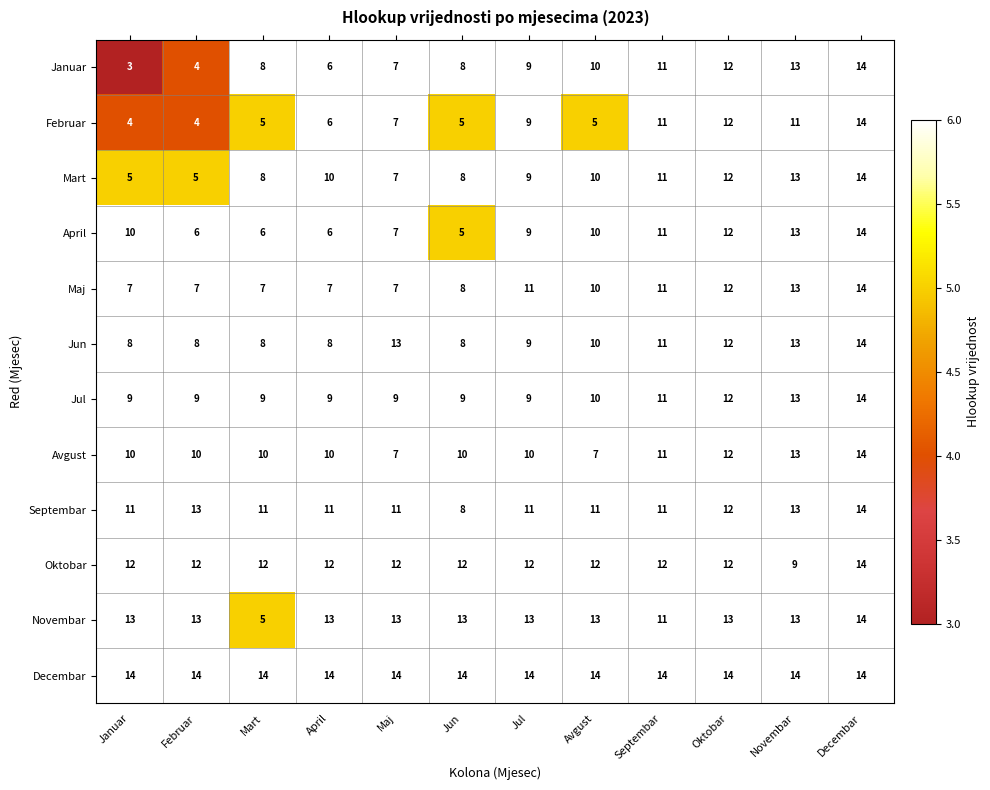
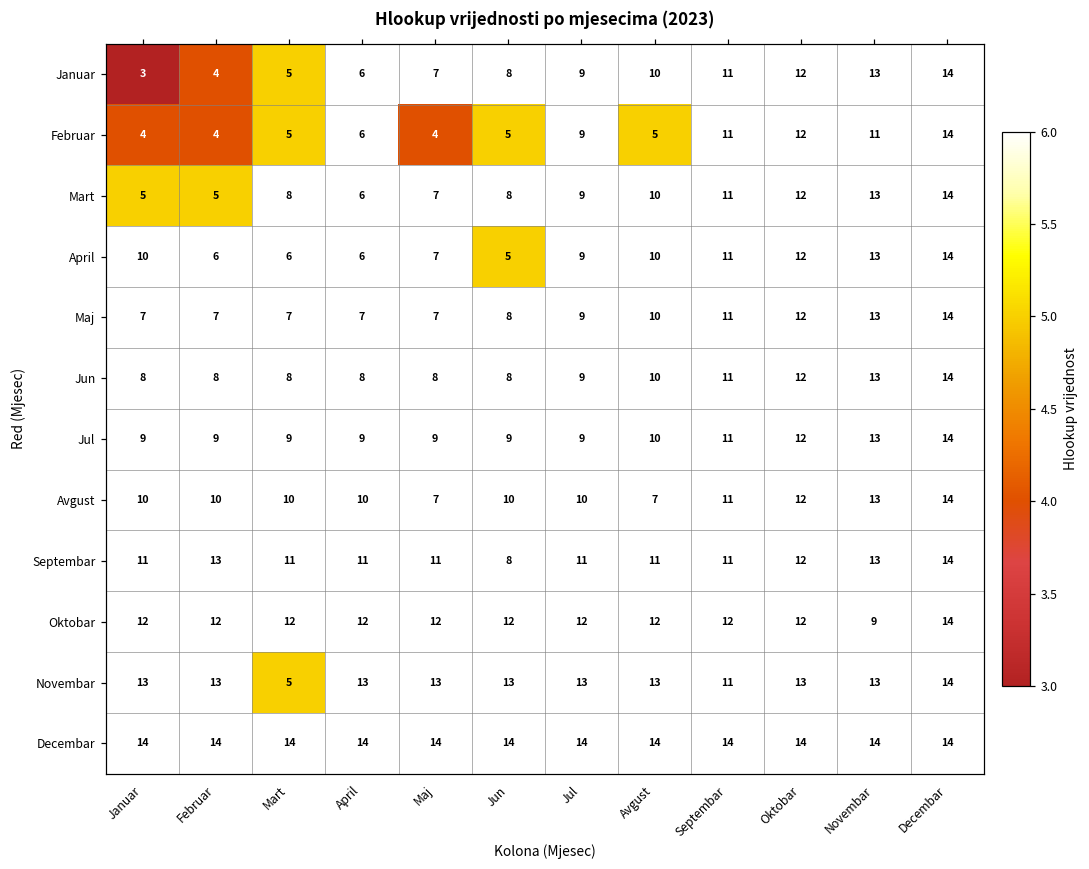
  {
    "Januar": {
      "Januar": 3,
      "Februar": 4,
-     "Mart": 8,
+     "Mart": 5,
      "April": 6,
      "Maj": 7,
      "Jun": 8,
      "Jul": 9,
      "Avgust": 10,
      "Septembar": 11,
      "Oktobar": 12,
      "Novembar": 13,
      "Decembar": 14
    },
    "Februar": {
      "Januar": 4,
      "Februar": 4,
      "Mart": 5,
      "April": 6,
-     "Maj": 7,
+     "Maj": 4,
      "Jun": 5,
      "Jul": 9,
      "Avgust": 5,
      "Septembar": 11,
      "Oktobar": 12,
      "Novembar": 11,
      "Decembar": 14
    },
    "Mart": {
      "Januar": 5,
      "Februar": 5,
      "Mart": 8,
-     "April": 10,
+     "April": 6,
      "Maj": 7,
      "Jun": 8,
      "Jul": 9,
      "Avgust": 10,
      "Septembar": 11,
      "Oktobar": 12,
      "Novembar": 13,
      "Decembar": 14
    },
    "April": {
      "Januar": 10,
      "Februar": 6,
      "Mart": 6,
      "April": 6,
      "Maj": 7,
      "Jun": 5,
      "Jul": 9,
      "Avgust": 10,
      "Septembar": 11,
      "Oktobar": 12,
      "Novembar": 13,
      "Decembar": 14
    },
    "Maj": {
      "Januar": 7,
      "Februar": 7,
      "Mart": 7,
      "April": 7,
      "Maj": 7,
      "Jun": 8,
-     "Jul": 11,
+     "Jul": 9,
      "Avgust": 10,
      "Septembar": 11,
      "Oktobar": 12,
      "Novembar": 13,
      "Decembar": 14
    },
    "Jun": {
      "Januar": 8,
      "Februar": 8,
      "Mart": 8,
      "April": 8,
-     "Maj": 13,
+     "Maj": 8,
      "Jun": 8,
      "Jul": 9,
      "Avgust": 10,
      "Septembar": 11,
      "Oktobar": 12,
      "Novembar": 13,
      "Decembar": 14
    },
    "Jul": {
      "Januar": 9,
      "Februar": 9,
      "Mart": 9,
      "April": 9,
      "Maj": 9,
      "Jun": 9,
      "Jul": 9,
      "Avgust": 10,
      "Septembar": 11,
      "Oktobar": 12,
      "Novembar": 13,
      "Decembar": 14
    },
    "Avgust": {
      "Januar": 10,
      "Februar": 10,
      "Mart": 10,
      "April": 10,
      "Maj": 7,
      "Jun": 10,
      "Jul": 10,
      "Avgust": 7,
      "Septembar": 11,
      "Oktobar": 12,
      "Novembar": 13,
      "Decembar": 14
    },
    "Septembar": {
      "Januar": 11,
      "Februar": 13,
      "Mart": 11,
      "April": 11,
      "Maj": 11,
      "Jun": 8,
      "Jul": 11,
      "Avgust": 11,
      "Septembar": 11,
      "Oktobar": 12,
      "Novembar": 13,
      "Decembar": 14
    },
    "Oktobar": {
      "Januar": 12,
      "Februar": 12,
      "Mart": 12,
      "April": 12,
      "Maj": 12,
      "Jun": 12,
      "Jul": 12,
      "Avgust": 12,
      "Septembar": 12,
      "Oktobar": 12,
      "Novembar": 9,
      "Decembar": 14
    },
    "Novembar": {
      "Januar": 13,
      "Februar": 13,
      "Mart": 5,
      "April": 13,
      "Maj": 13,
      "Jun": 13,
      "Jul": 13,
      "Avgust": 13,
      "Septembar": 11,
      "Oktobar": 13,
      "Novembar": 13,
      "Decembar": 14
    },
    "Decembar": {
      "Januar": 14,
      "Februar": 14,
      "Mart": 14,
      "April": 14,
      "Maj": 14,
      "Jun": 14,
      "Jul": 14,
      "Avgust": 14,
      "Septembar": 14,
      "Oktobar": 14,
      "Novembar": 14,
      "Decembar": 14
    }
  }
